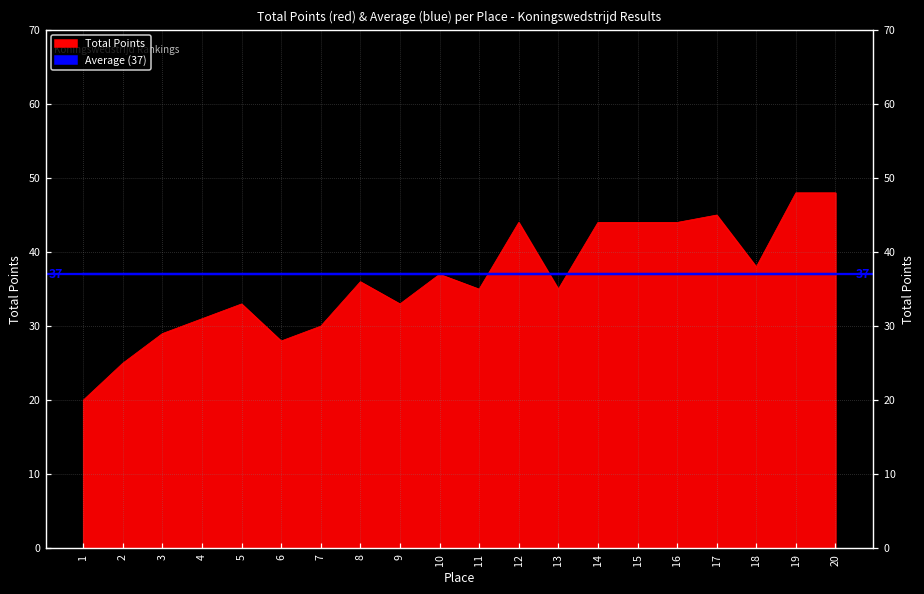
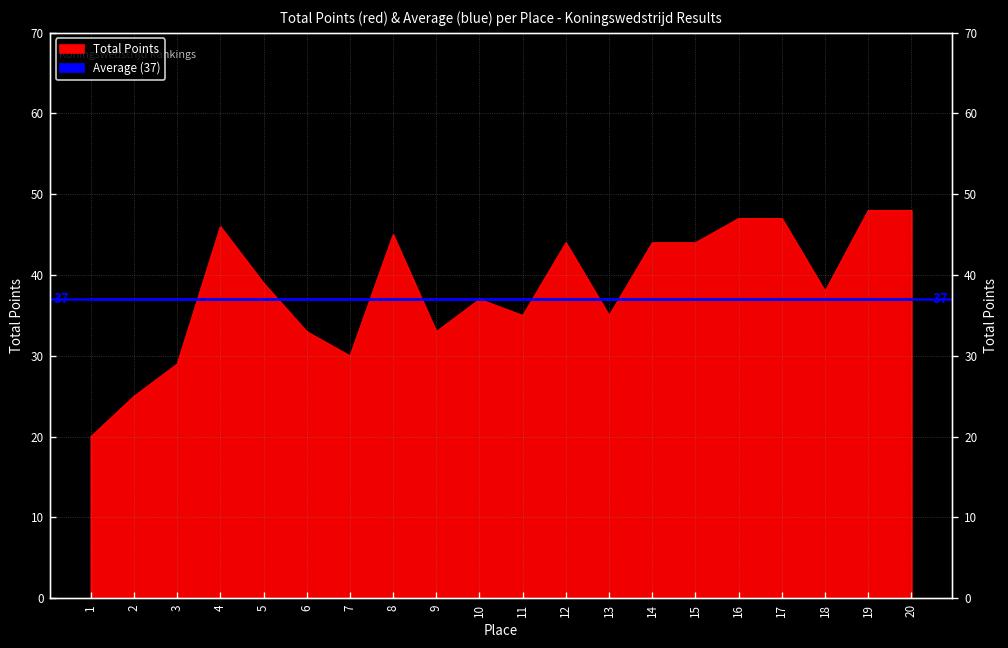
  {
    "Total Points": {
      "1": 20,
      "2": 25,
      "3": 29,
-     "4": 31,
-     "5": 33,
-     "6": 28,
+     "4": 46,
+     "5": 39,
+     "6": 33,
      "7": 30,
-     "8": 36,
+     "8": 45,
      "9": 33,
      "11": 35,
      "12": 44,
      "13": 35,
      "14": 44,
      "15": 44,
-     "16": 44,
-     "17": 45,
+     "16": 47,
+     "17": 47,
      "18": 38,
      "19": 48,
      "20": 48
    }
  }
